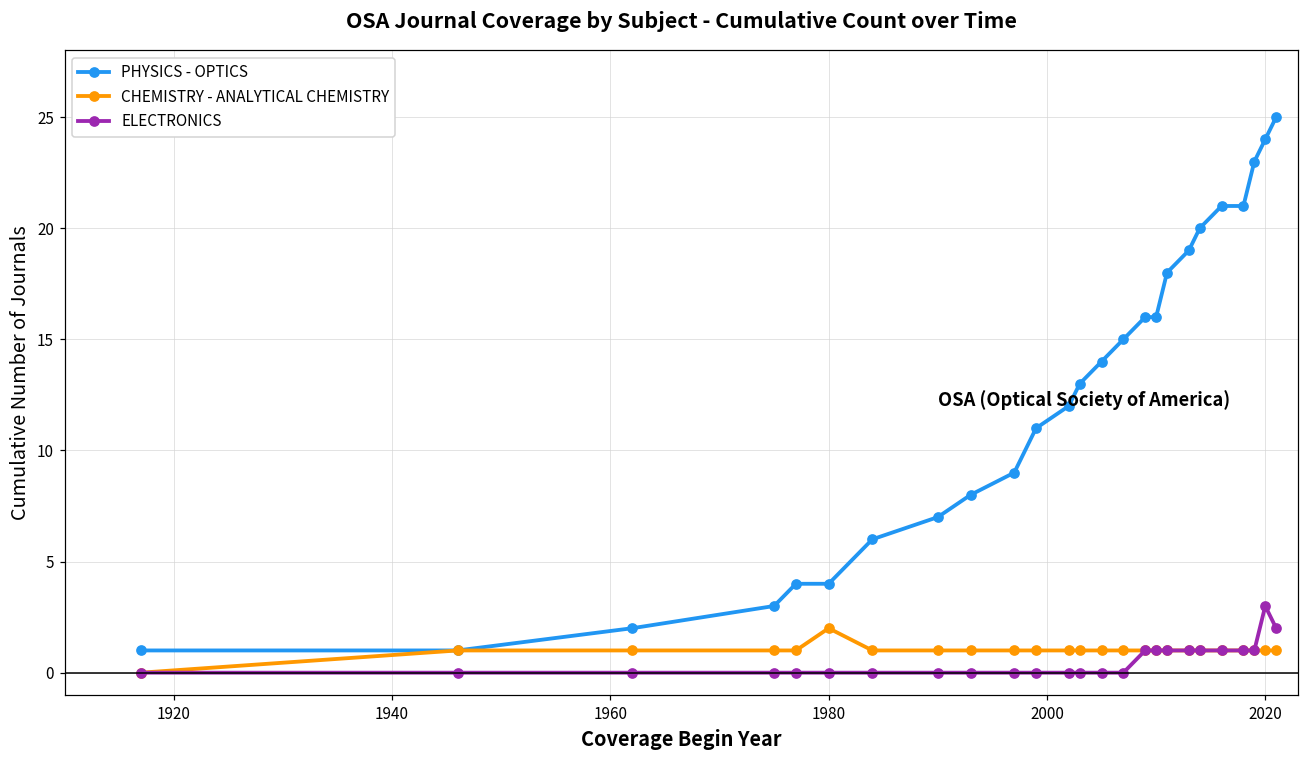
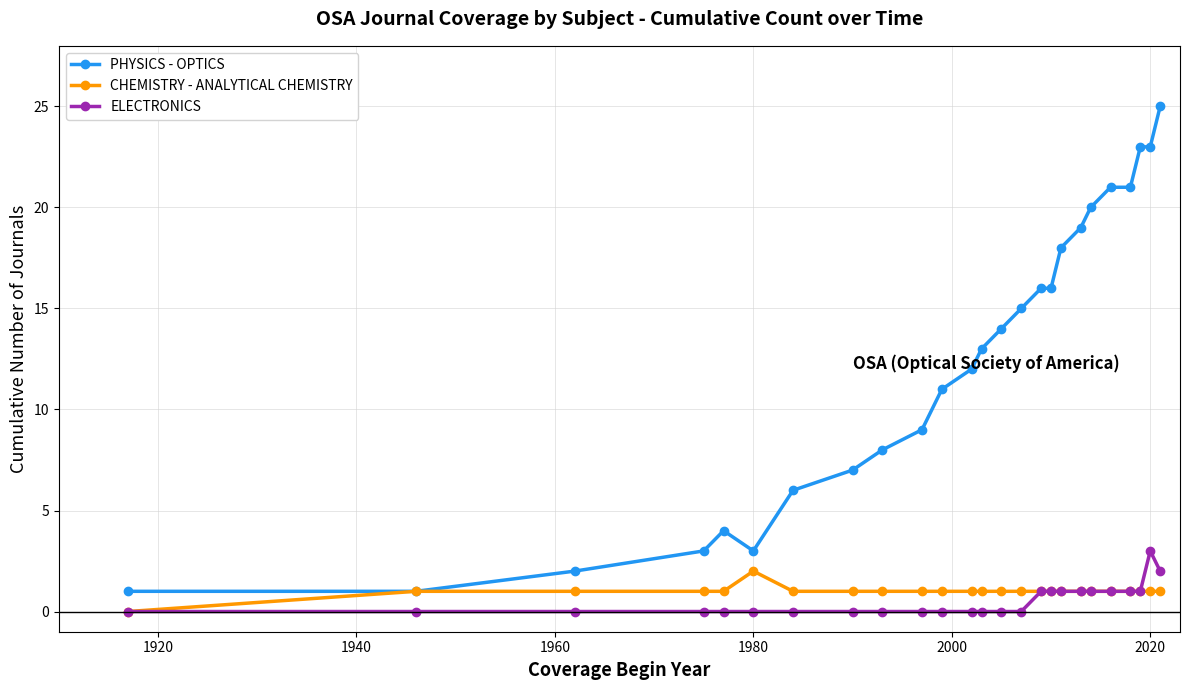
  {
    "PHYSICS - OPTICS": {
-     "1980": 4,
-     "2020": 24
+     "1980": 3,
+     "2020": 23
    },
    "CHEMISTRY - ANALYTICAL CHEMISTRY": {
      "1980": 2,
      "2020": 1
    },
    "ELECTRONICS": {
      "1980": 0,
      "2020": 3
    }
  }
